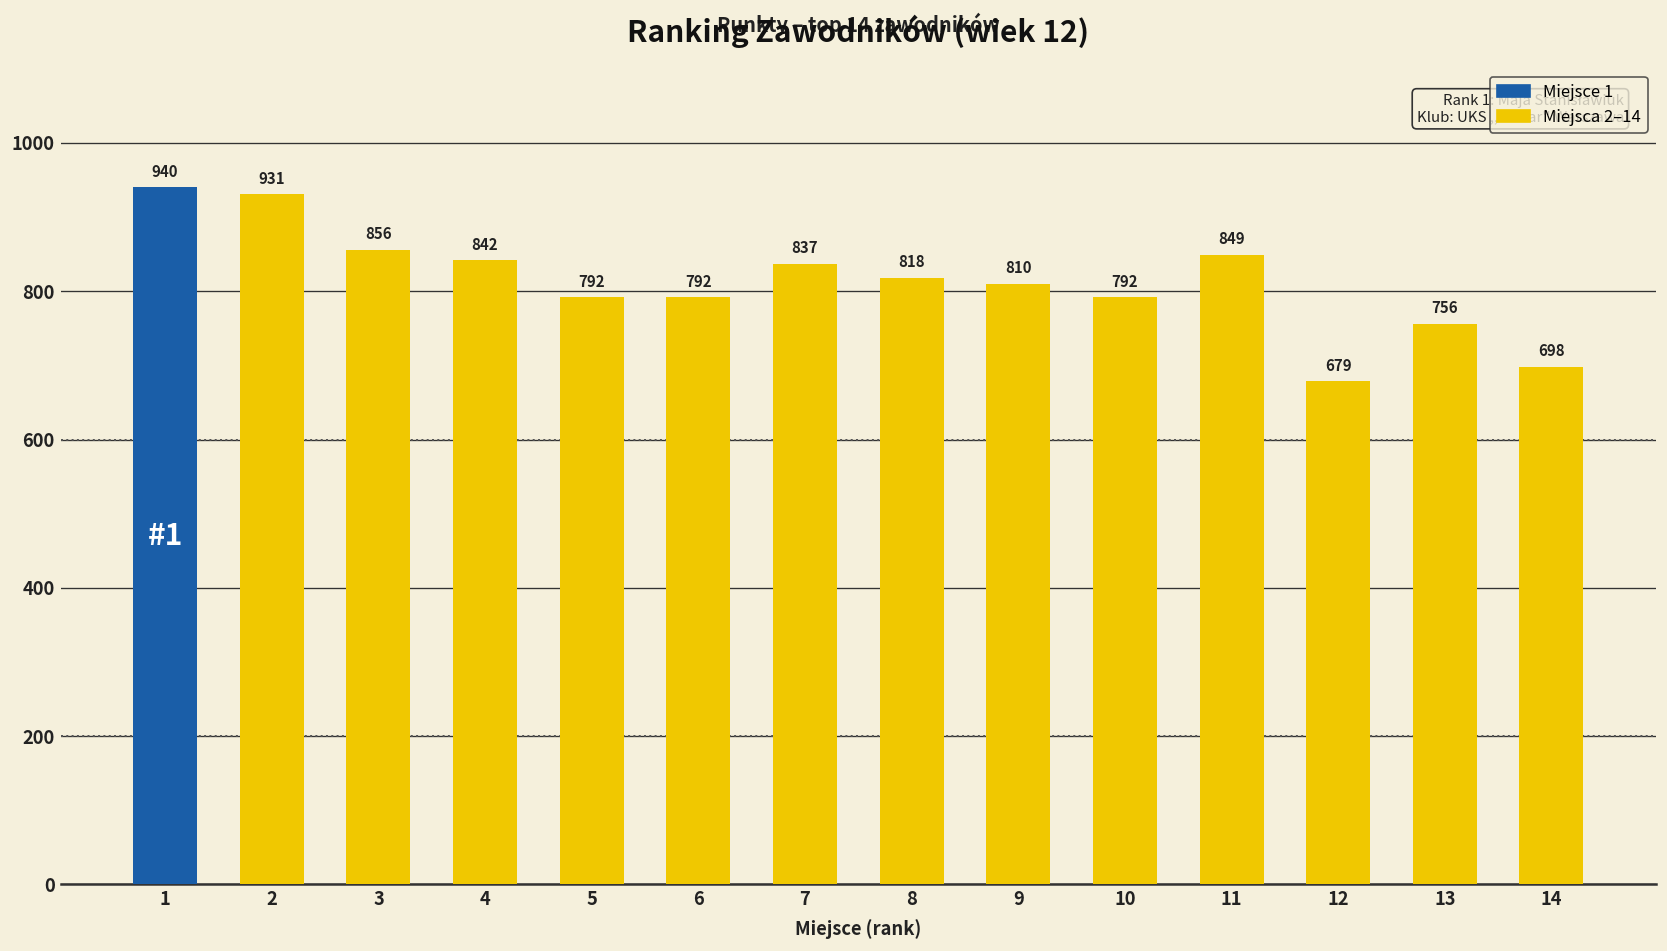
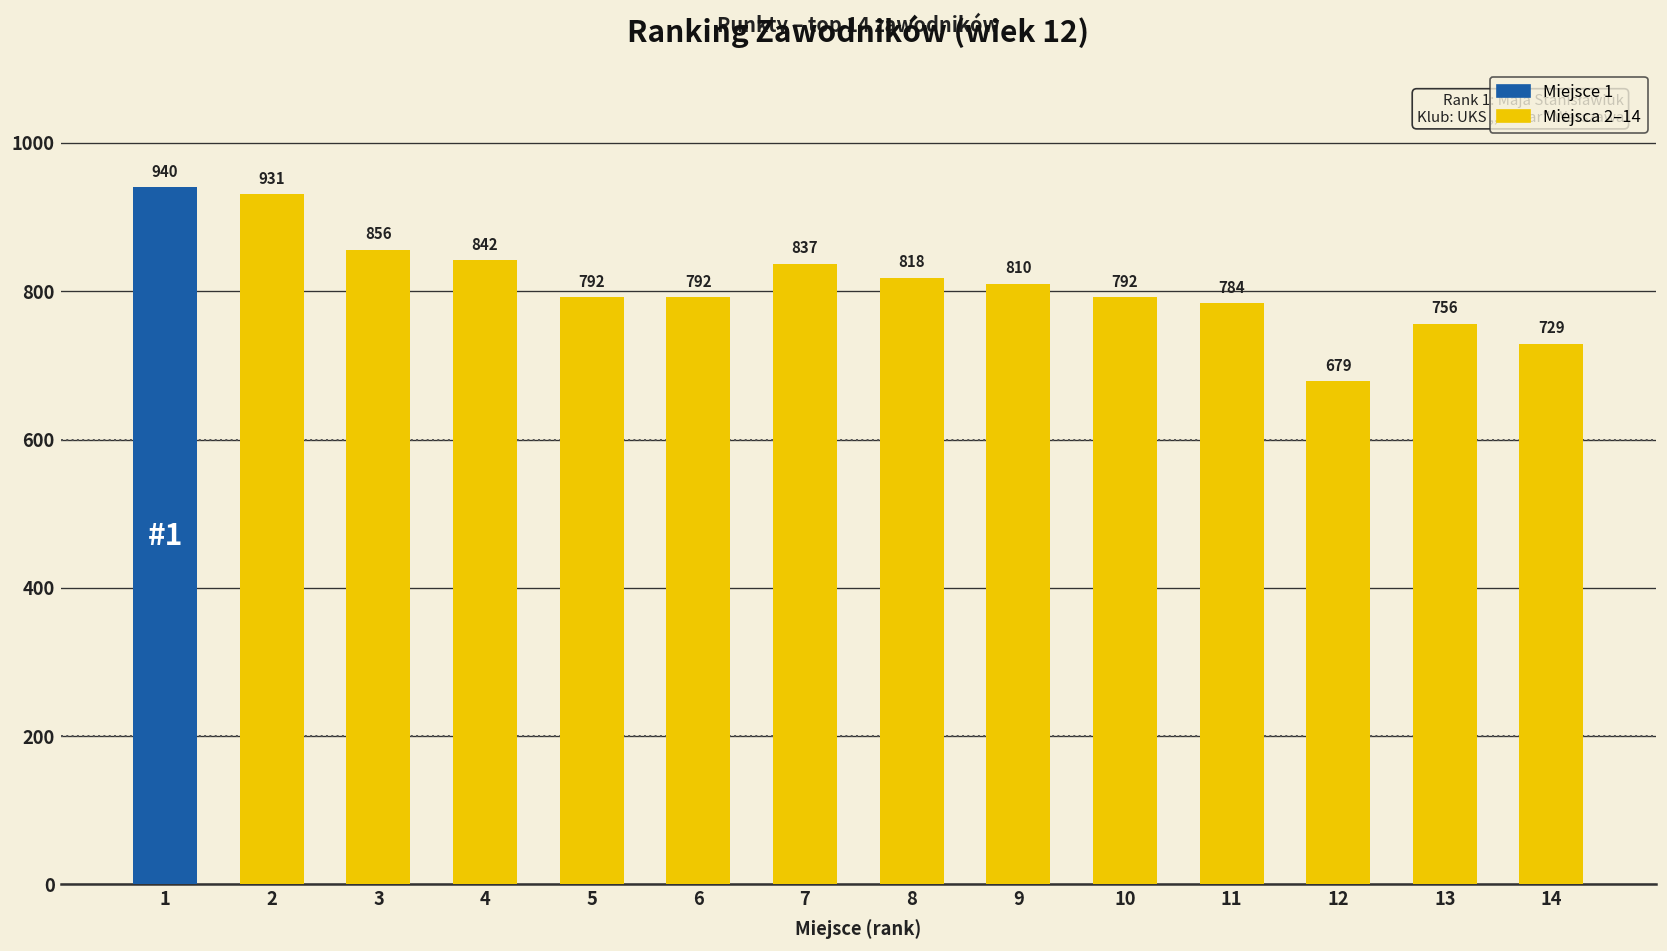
  {
    "1": 940,
    "2": 931,
    "3": 856,
    "4": 842,
    "5": 792,
    "6": 792,
    "7": 837,
    "8": 818,
    "9": 810,
    "10": 792,
-   "11": 849,
+   "11": 784,
    "12": 679,
    "13": 756,
-   "14": 698
+   "14": 729
  }
